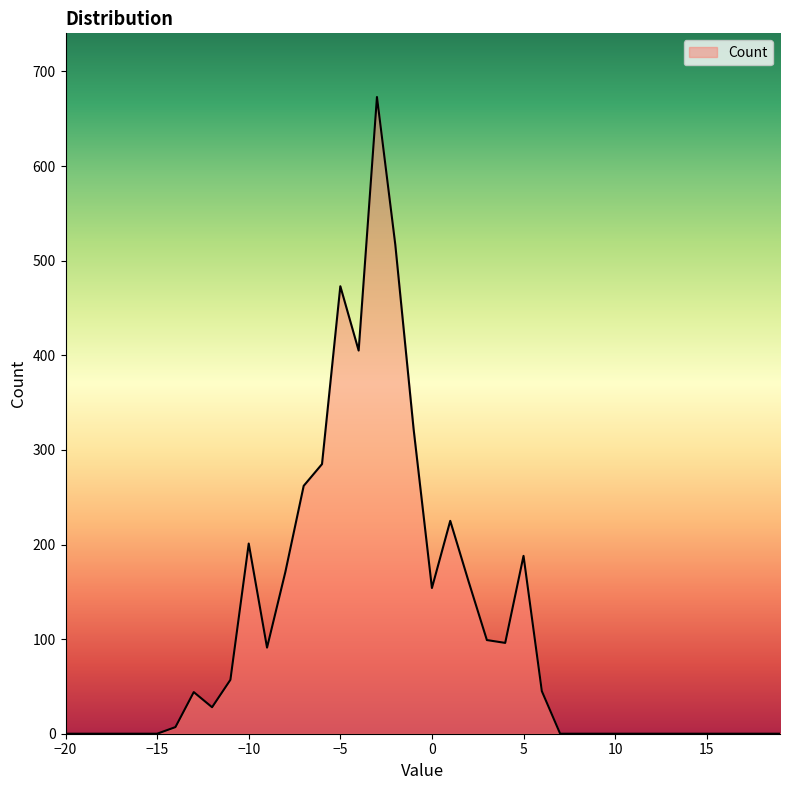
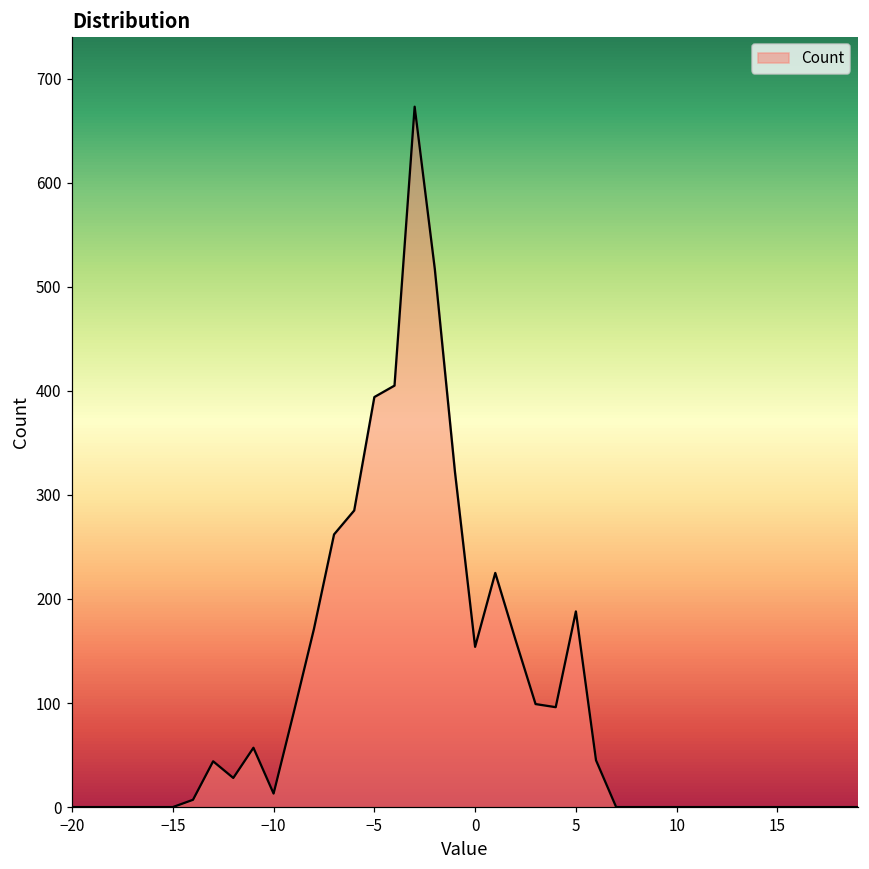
  {
    "−20": 0,
    "−15": 0,
-   "−10": 200,
-   "−5": 470,
+   "−10": 10,
+   "−5": 390,
    "0": 150,
    "5": 190,
    "10": 0,
    "15": 0
  }
